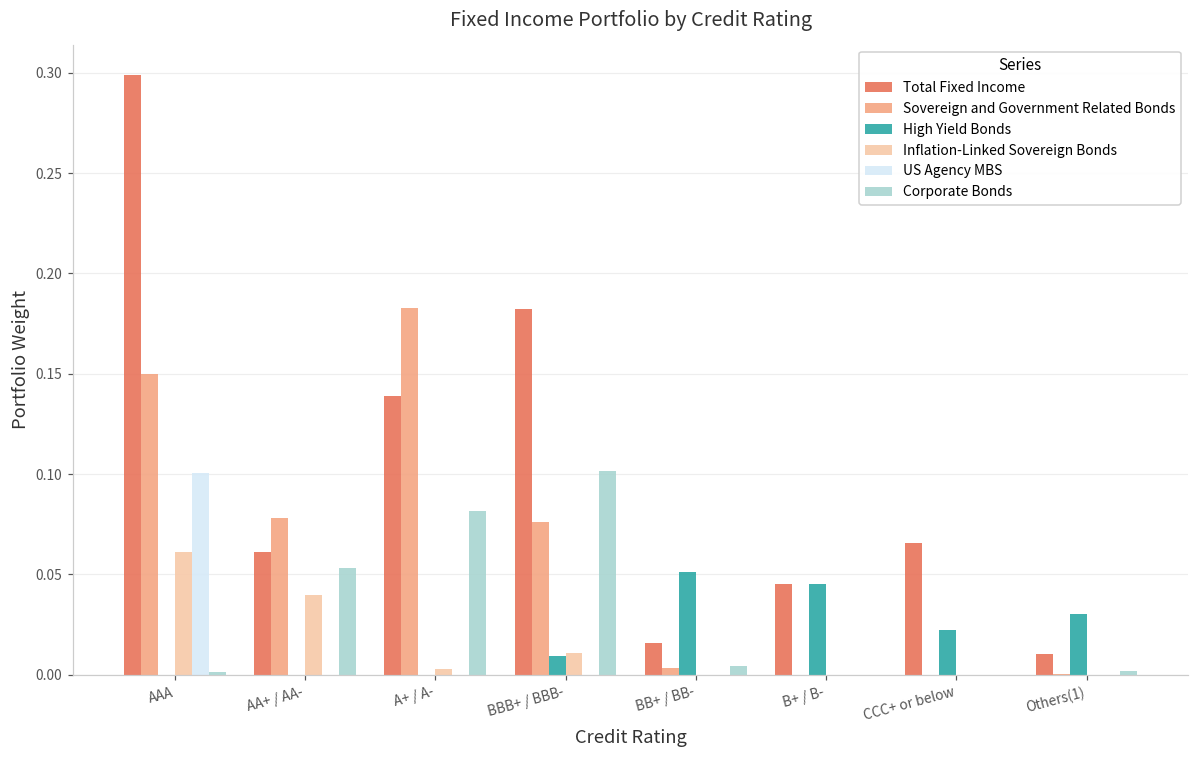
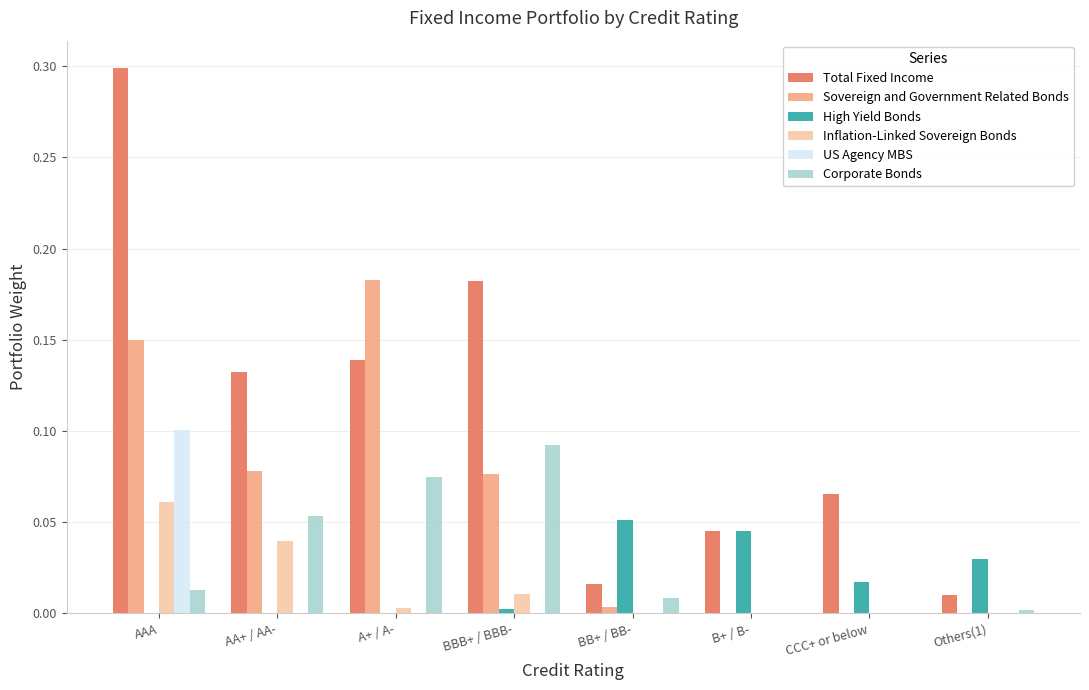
  {
    "Total Fixed Income": {
      "AAA": 0.299,
-     "AA+ / AA-": 0.061,
+     "AA+ / AA-": 0.132,
      "A+ / A-": 0.139,
      "BBB+ / BBB-": 0.182,
      "BB+ / BB-": 0.016,
      "B+ / B-": 0.045,
      "CCC+ or below": 0.066,
      "Others(1)": 0.010
    },
    "High Yield Bonds": {
      "AAA": 0.000,
      "AA+ / AA-": 0.000,
      "A+ / A-": 0.000,
-     "BBB+ / BBB-": 0.009,
+     "BBB+ / BBB-": 0.003,
      "BB+ / BB-": 0.051,
      "B+ / B-": 0.045,
-     "CCC+ or below": 0.022,
+     "CCC+ or below": 0.017,
      "Others(1)": 0.030
    },
    "US Agency MBS": {
      "AAA": 0.100,
      "AA+ / AA-": 0.000,
      "A+ / A-": 0.000,
      "BBB+ / BBB-": 0.000,
      "BB+ / BB-": 0.000,
      "B+ / B-": 0.000,
      "CCC+ or below": 0.000,
      "Others(1)": 0.000
    },
    "Corporate Bonds": {
-     "AAA": 0.001,
+     "AAA": 0.013,
      "AA+ / AA-": 0.053,
-     "A+ / A-": 0.082,
-     "BBB+ / BBB-": 0.101,
-     "BB+ / BB-": 0.004,
+     "A+ / A-": 0.075,
+     "BBB+ / BBB-": 0.093,
+     "BB+ / BB-": 0.009,
      "B+ / B-": 0.000,
      "CCC+ or below": 0.000,
      "Others(1)": 0.002
    }
  }
